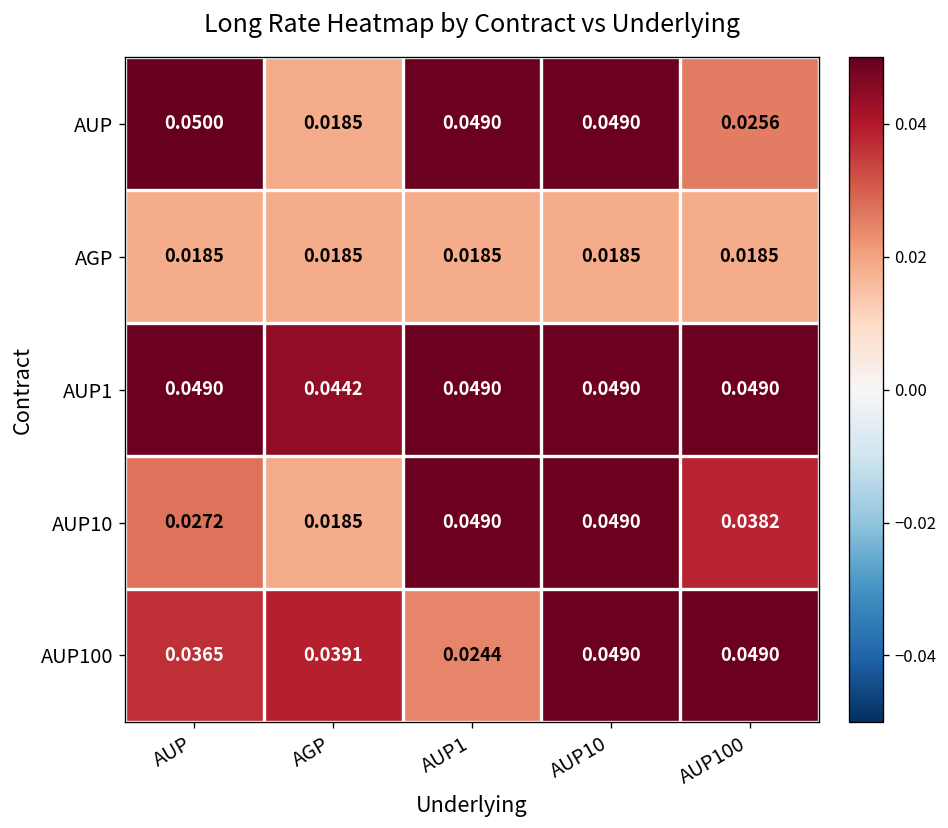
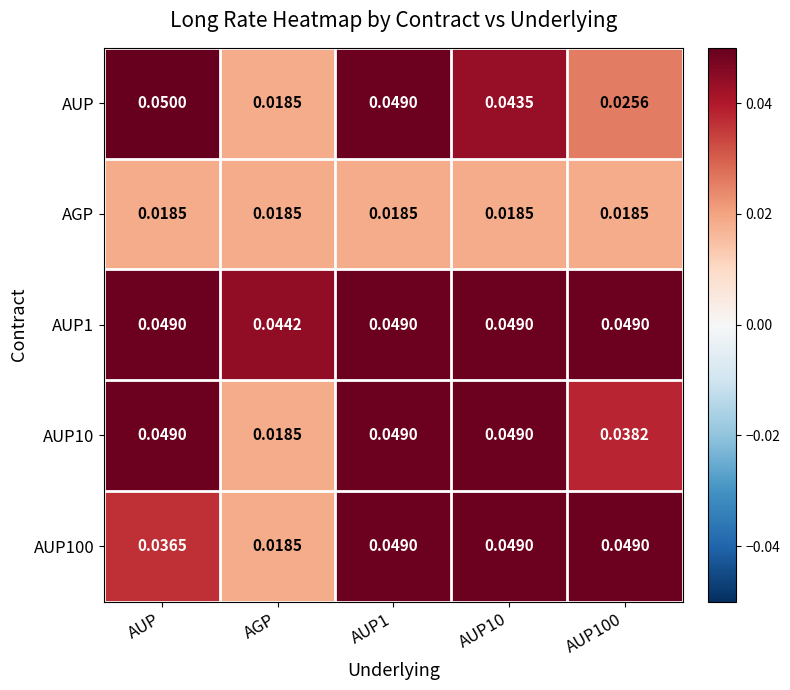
  {
    "AUP": {
      "AUP": 0.0500,
      "AGP": 0.0185,
      "AUP1": 0.0490,
-     "AUP10": 0.0490,
+     "AUP10": 0.0435,
      "AUP100": 0.0256
    },
    "AGP": {
      "AUP": 0.0185,
      "AGP": 0.0185,
      "AUP1": 0.0185,
      "AUP10": 0.0185,
      "AUP100": 0.0185
    },
    "AUP1": {
      "AUP": 0.0490,
      "AGP": 0.0442,
      "AUP1": 0.0490,
      "AUP10": 0.0490,
      "AUP100": 0.0490
    },
    "AUP10": {
-     "AUP": 0.0272,
+     "AUP": 0.0490,
      "AGP": 0.0185,
      "AUP1": 0.0490,
      "AUP10": 0.0490,
      "AUP100": 0.0382
    },
    "AUP100": {
      "AUP": 0.0365,
-     "AGP": 0.0391,
-     "AUP1": 0.0244,
+     "AGP": 0.0185,
+     "AUP1": 0.0490,
      "AUP10": 0.0490,
      "AUP100": 0.0490
    }
  }
